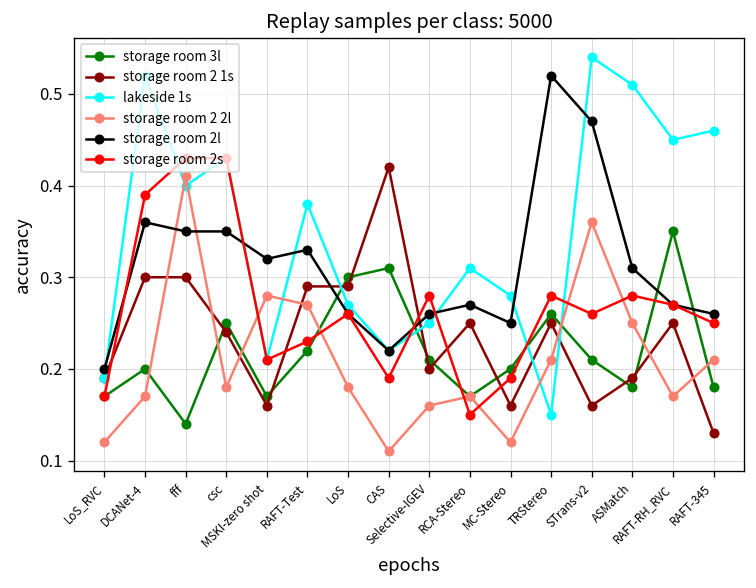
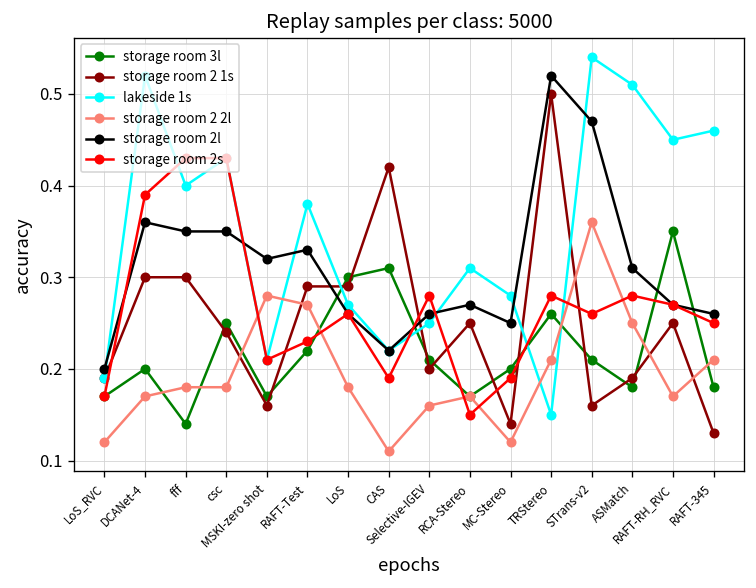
  {
    "storage room 3l": {
      "DCANet-4": 0.20,
      "fff": 0.14,
      "csc": 0.25,
      "MSKI-zero shot": 0.17,
      "RAFT-Test": 0.22,
      "LoS": 0.30,
      "CAS": 0.31,
      "Selective-IGEV": 0.21,
      "MC-Stereo": 0.20,
      "TRStereo": 0.26,
      "STrans-v2": 0.21,
      "ASMatch": 0.18,
      "RAFT-RH_RVC": 0.35,
      "RAFT-345": 0.18
    },
    "storage room 2 1s": {
      "DCANet-4": 0.30,
      "fff": 0.30,
      "csc": 0.24,
      "MSKI-zero shot": 0.16,
      "RAFT-Test": 0.29,
      "LoS": 0.29,
      "CAS": 0.42,
      "Selective-IGEV": 0.20,
      "RCA-Stereo": 0.25,
-     "MC-Stereo": 0.16,
-     "TRStereo": 0.25,
+     "MC-Stereo": 0.14,
+     "TRStereo": 0.50,
      "STrans-v2": 0.16,
      "ASMatch": 0.19,
      "RAFT-RH_RVC": 0.25,
      "RAFT-345": 0.13
    },
    "lakeside 1s": {
      "fff": 0.40,
      "RAFT-Test": 0.38,
      "LoS": 0.27,
      "Selective-IGEV": 0.25,
      "RCA-Stereo": 0.31,
      "MC-Stereo": 0.28,
      "TRStereo": 0.15,
      "STrans-v2": 0.54,
      "ASMatch": 0.51,
      "RAFT-RH_RVC": 0.45,
      "RAFT-345": 0.46
    },
    "storage room 2 2l": {
      "LoS_RVC": 0.12,
      "DCANet-4": 0.17,
-     "fff": 0.41,
+     "fff": 0.18,
      "csc": 0.18,
      "MSKI-zero shot": 0.28,
      "RAFT-Test": 0.27,
      "LoS": 0.18,
      "CAS": 0.11,
      "Selective-IGEV": 0.16,
      "MC-Stereo": 0.12,
      "TRStereo": 0.21,
      "STrans-v2": 0.36,
      "ASMatch": 0.25,
      "RAFT-RH_RVC": 0.17,
      "RAFT-345": 0.21
    },
    "storage room 2l": {
      "LoS_RVC": 0.20,
      "DCANet-4": 0.36,
      "fff": 0.35,
      "csc": 0.35,
      "MSKI-zero shot": 0.32,
      "RAFT-Test": 0.33,
      "Selective-IGEV": 0.26,
      "RCA-Stereo": 0.27,
      "MC-Stereo": 0.25,
      "TRStereo": 0.52,
      "STrans-v2": 0.47,
      "ASMatch": 0.31,
      "RAFT-345": 0.26
    },
    "storage room 2s": {
      "DCANet-4": 0.39,
      "RAFT-Test": 0.23,
      "CAS": 0.19,
      "Selective-IGEV": 0.28,
      "RCA-Stereo": 0.15,
      "MC-Stereo": 0.19,
      "TRStereo": 0.28,
      "STrans-v2": 0.26,
      "ASMatch": 0.28,
      "RAFT-345": 0.25
    }
  }
